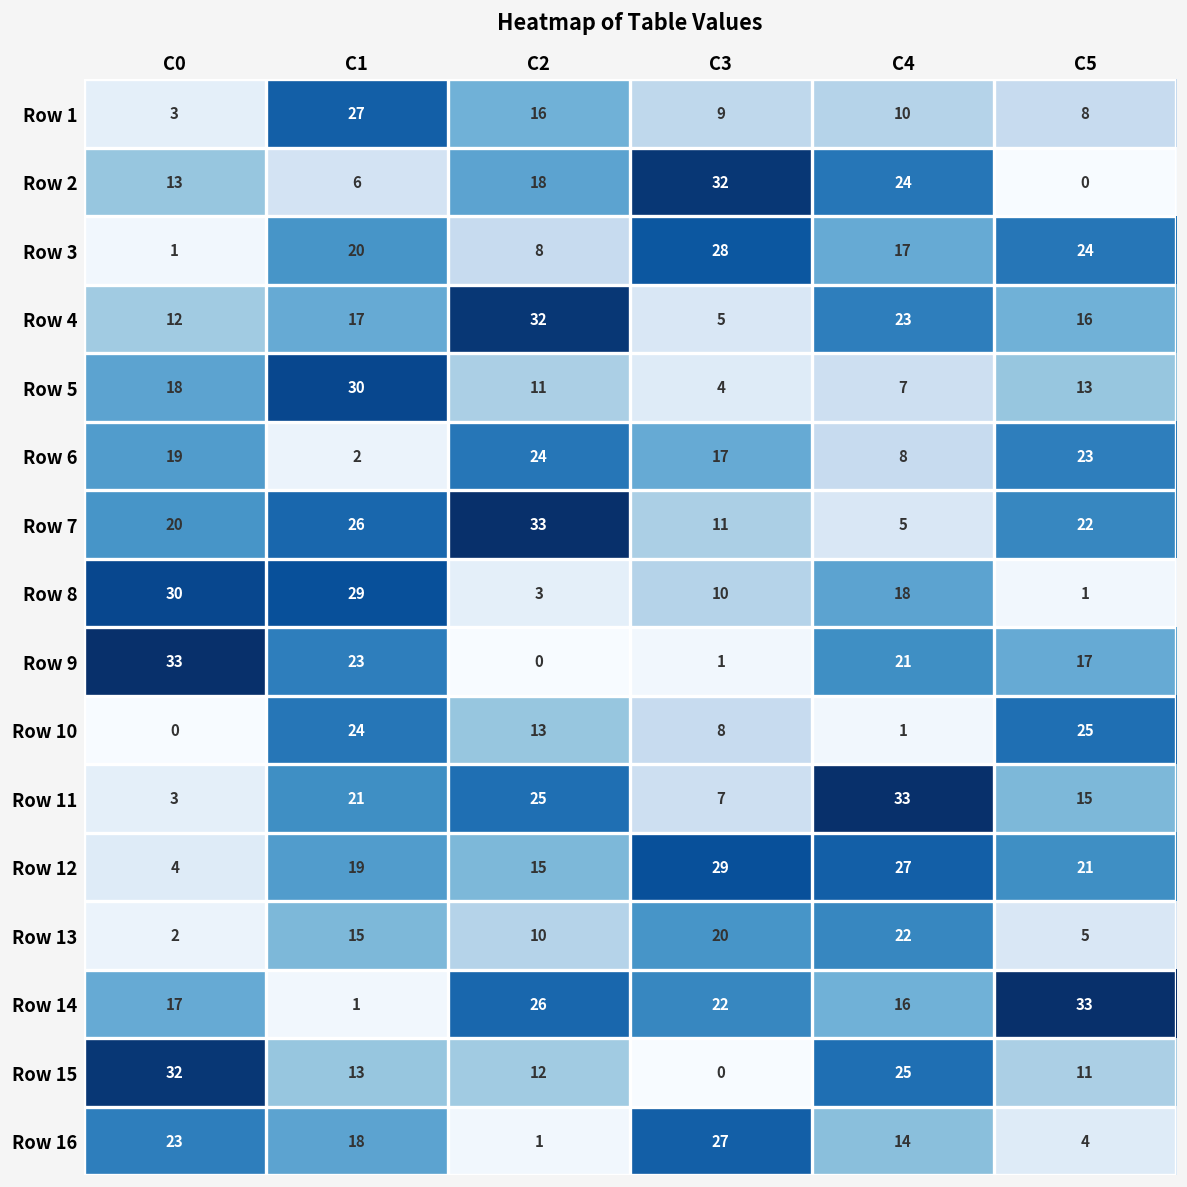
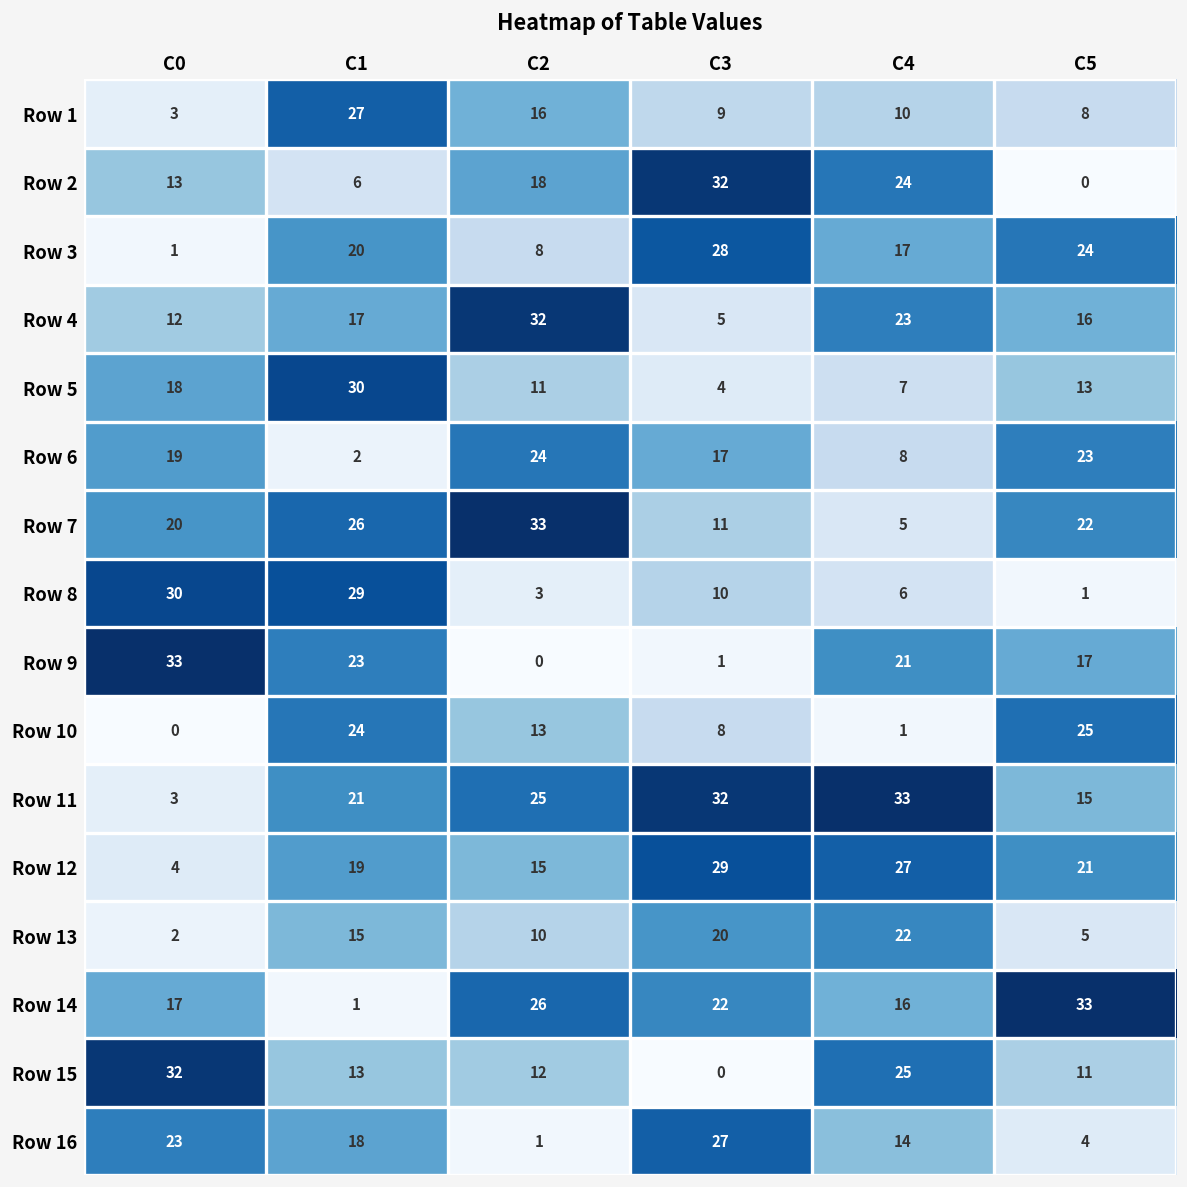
  {
    "Row 1": {
      "C0": 3,
      "C1": 27,
      "C2": 16,
      "C3": 9,
      "C4": 10,
      "C5": 8
    },
    "Row 2": {
      "C0": 13,
      "C1": 6,
      "C2": 18,
      "C3": 32,
      "C4": 24,
      "C5": 0
    },
    "Row 3": {
      "C0": 1,
      "C1": 20,
      "C2": 8,
      "C3": 28,
      "C4": 17,
      "C5": 24
    },
    "Row 4": {
      "C0": 12,
      "C1": 17,
      "C2": 32,
      "C3": 5,
      "C4": 23,
      "C5": 16
    },
    "Row 5": {
      "C0": 18,
      "C1": 30,
      "C2": 11,
      "C3": 4,
      "C4": 7,
      "C5": 13
    },
    "Row 6": {
      "C0": 19,
      "C1": 2,
      "C2": 24,
      "C3": 17,
      "C4": 8,
      "C5": 23
    },
    "Row 7": {
      "C0": 20,
      "C1": 26,
      "C2": 33,
      "C3": 11,
      "C4": 5,
      "C5": 22
    },
    "Row 8": {
      "C0": 30,
      "C1": 29,
      "C2": 3,
      "C3": 10,
-     "C4": 18,
+     "C4": 6,
      "C5": 1
    },
    "Row 9": {
      "C0": 33,
      "C1": 23,
      "C2": 0,
      "C3": 1,
      "C4": 21,
      "C5": 17
    },
    "Row 10": {
      "C0": 0,
      "C1": 24,
      "C2": 13,
      "C3": 8,
      "C4": 1,
      "C5": 25
    },
    "Row 11": {
      "C0": 3,
      "C1": 21,
      "C2": 25,
-     "C3": 7,
+     "C3": 32,
      "C4": 33,
      "C5": 15
    },
    "Row 12": {
      "C0": 4,
      "C1": 19,
      "C2": 15,
      "C3": 29,
      "C4": 27,
      "C5": 21
    },
    "Row 13": {
      "C0": 2,
      "C1": 15,
      "C2": 10,
      "C3": 20,
      "C4": 22,
      "C5": 5
    },
    "Row 14": {
      "C0": 17,
      "C1": 1,
      "C2": 26,
      "C3": 22,
      "C4": 16,
      "C5": 33
    },
    "Row 15": {
      "C0": 32,
      "C1": 13,
      "C2": 12,
      "C3": 0,
      "C4": 25,
      "C5": 11
    },
    "Row 16": {
      "C0": 23,
      "C1": 18,
      "C2": 1,
      "C3": 27,
      "C4": 14,
      "C5": 4
    }
  }
